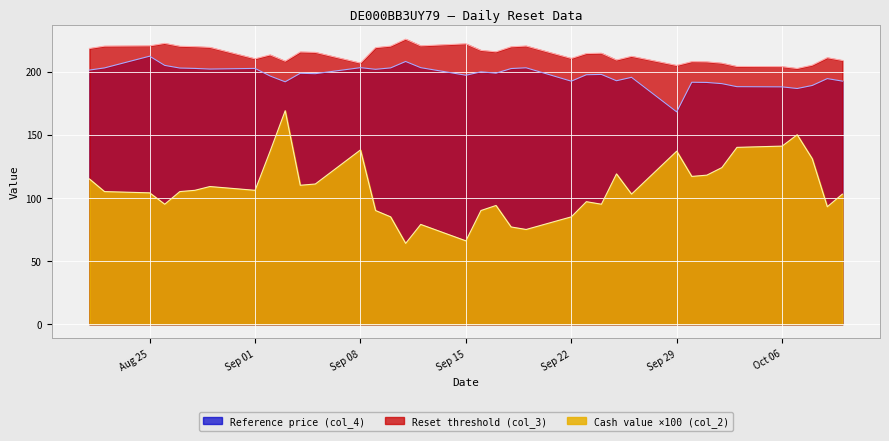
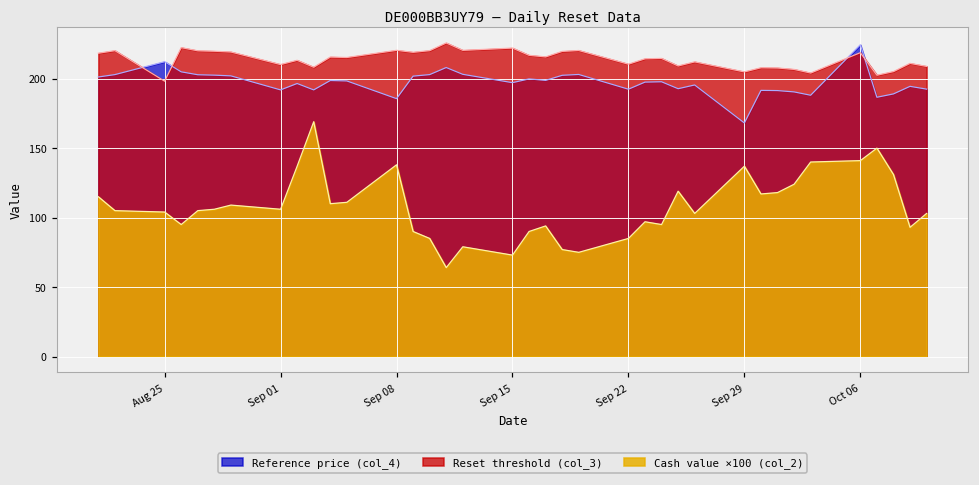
  {
    "Reference price (col_4)": {
      "Aug 25": 212,
-     "Sep 01": 203,
-     "Sep 08": 203,
+     "Sep 01": 192,
+     "Sep 08": 186,
      "Sep 15": 197,
      "Sep 22": 192,
      "Sep 29": 168,
-     "Oct 06": 188
+     "Oct 06": 224
    },
    "Reset threshold (col_3)": {
-     "Aug 25": 220,
+     "Aug 25": 198,
      "Sep 01": 210,
-     "Sep 08": 207,
+     "Sep 08": 220,
      "Sep 15": 222,
      "Sep 22": 210,
      "Sep 29": 205,
-     "Oct 06": 204
+     "Oct 06": 219
    },
    "Cash value ×100 (col_2)": {
      "Aug 25": 104,
      "Sep 01": 106,
      "Sep 08": 138,
-     "Sep 15": 66,
+     "Sep 15": 73,
      "Sep 22": 85,
      "Sep 29": 137,
      "Oct 06": 141
    }
  }
